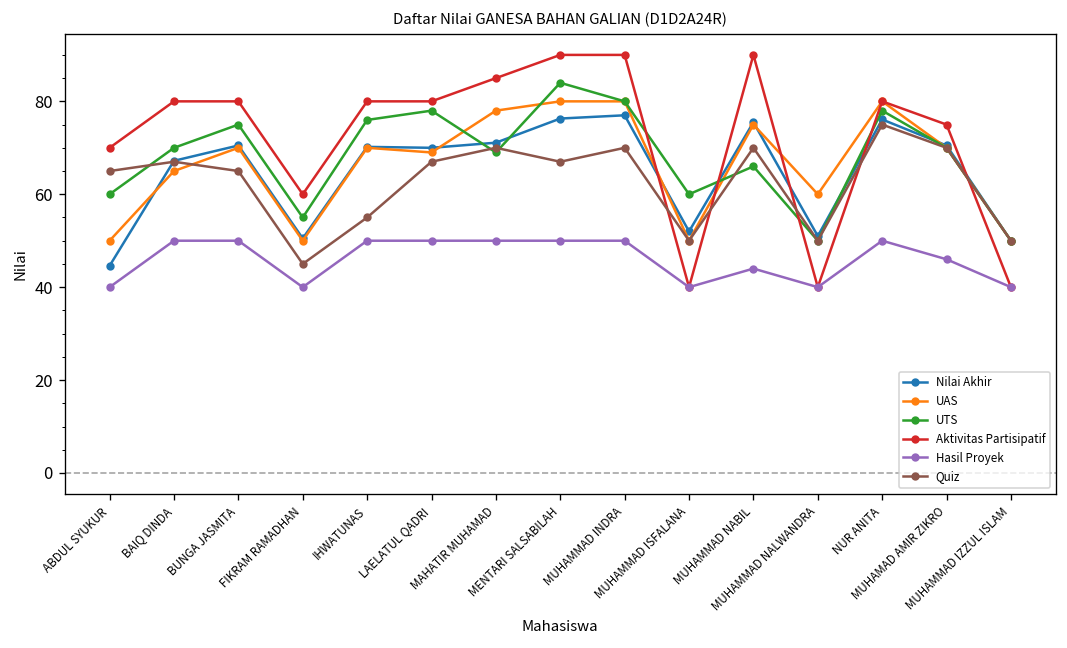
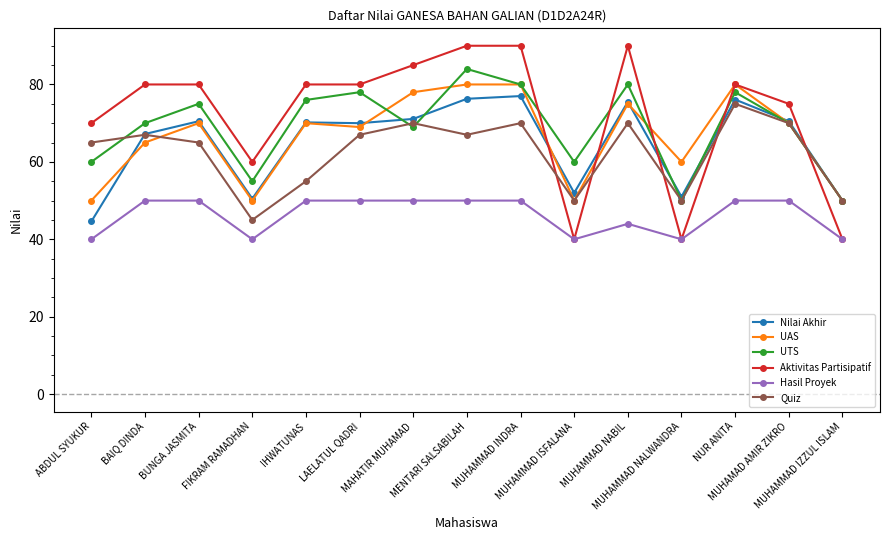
  {
    "Nilai Akhir": {
      "ABDUL SYUKUR": 45,
      "LAELATUL QADRI": 70,
      "MAHATIR MUHAMAD": 71,
      "MENTARI SALSABILAH": 76,
      "MUHAMMAD INDRA": 77,
      "MUHAMMAD ISFALANA": 52,
      "MUHAMMAD NALWANDRA": 51,
      "NUR ANITA": 76
    },
    "UAS": {
      "ABDUL SYUKUR": 50,
      "BAIQ DINDA": 65,
      "LAELATUL QADRI": 69,
      "MAHATIR MUHAMAD": 78,
      "MENTARI SALSABILAH": 80,
      "MUHAMMAD NALWANDRA": 60
    },
    "UTS": {
      "ABDUL SYUKUR": 60,
      "BAIQ DINDA": 70,
      "BUNGA JASMITA": 75,
      "FIKRAM RAMADHAN": 55,
      "IHWATUNAS": 76,
      "LAELATUL QADRI": 78,
      "MAHATIR MUHAMAD": 69,
      "MENTARI SALSABILAH": 84,
      "MUHAMMAD ISFALANA": 60,
-     "MUHAMMAD NABIL": 66,
+     "MUHAMMAD NABIL": 80,
      "NUR ANITA": 78
    },
    "Aktivitas Partisipatif": {
      "ABDUL SYUKUR": 70,
      "BAIQ DINDA": 80,
      "BUNGA JASMITA": 80,
      "FIKRAM RAMADHAN": 60,
      "IHWATUNAS": 80,
      "LAELATUL QADRI": 80,
      "MAHATIR MUHAMAD": 85,
      "MENTARI SALSABILAH": 90,
      "MUHAMMAD INDRA": 90,
      "MUHAMMAD NABIL": 90,
      "MUHAMAD AMIR ZIKRO": 75
    },
    "Hasil Proyek": {
      "ABDUL SYUKUR": 40,
      "BAIQ DINDA": 50,
      "BUNGA JASMITA": 50,
      "FIKRAM RAMADHAN": 40,
      "IHWATUNAS": 50,
      "LAELATUL QADRI": 50,
      "MAHATIR MUHAMAD": 50,
      "MENTARI SALSABILAH": 50,
      "MUHAMMAD INDRA": 50,
      "MUHAMMAD NABIL": 44,
      "NUR ANITA": 50,
-     "MUHAMAD AMIR ZIKRO": 46
+     "MUHAMAD AMIR ZIKRO": 50
    },
    "Quiz": {
      "ABDUL SYUKUR": 65,
      "BUNGA JASMITA": 65,
      "FIKRAM RAMADHAN": 45,
      "IHWATUNAS": 55,
      "LAELATUL QADRI": 67,
      "MAHATIR MUHAMAD": 70,
      "MENTARI SALSABILAH": 67,
      "MUHAMMAD INDRA": 70,
      "MUHAMMAD NABIL": 70,
      "NUR ANITA": 75
    }
  }
